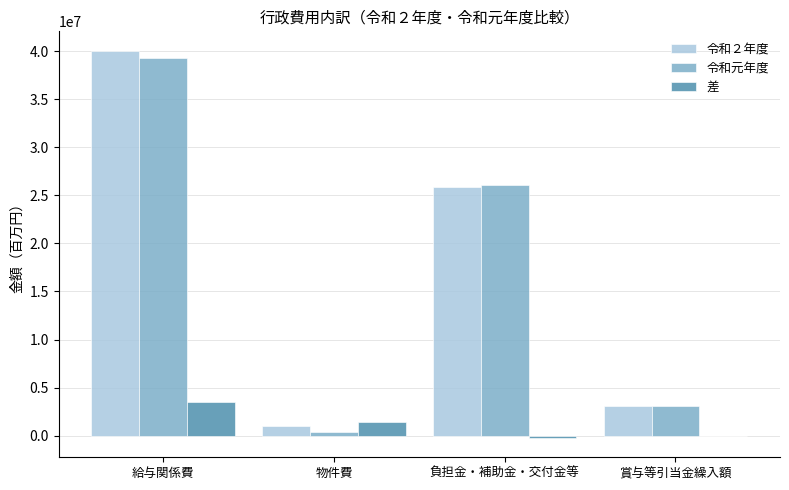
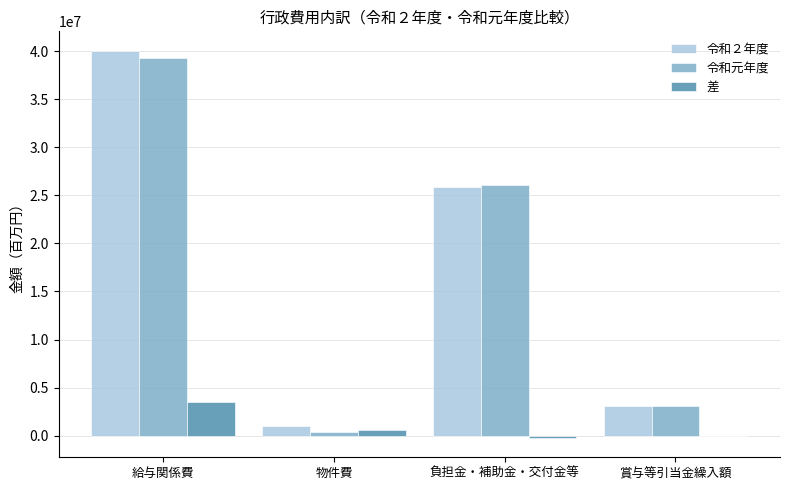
  {
    "差": {
      "給与関係費": 4000000,
-     "物件費": 1500000
+     "物件費": 600000
    }
  }
